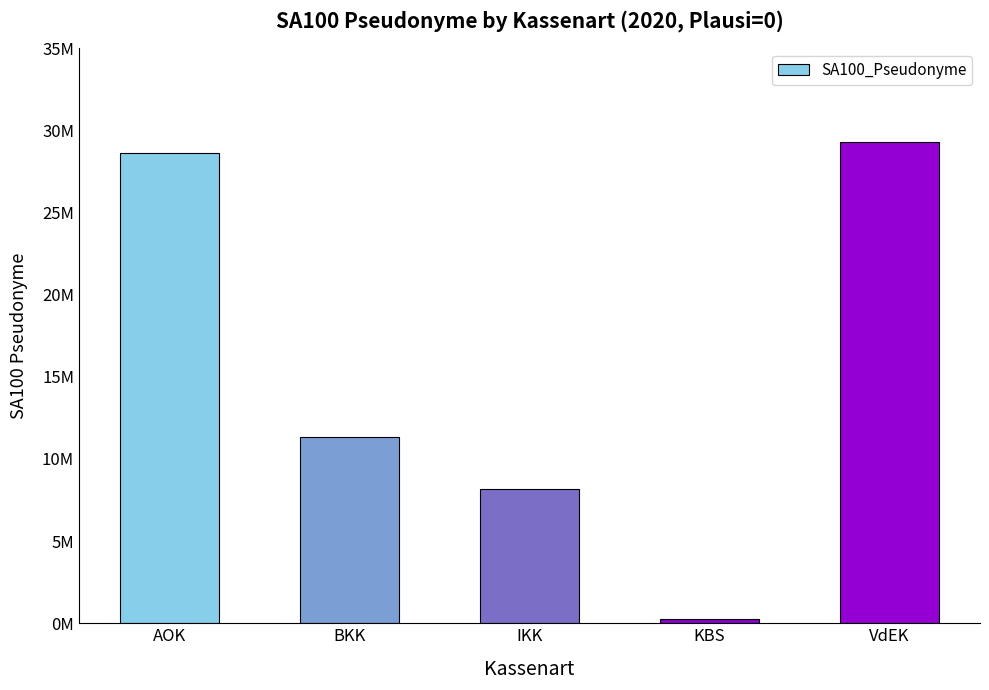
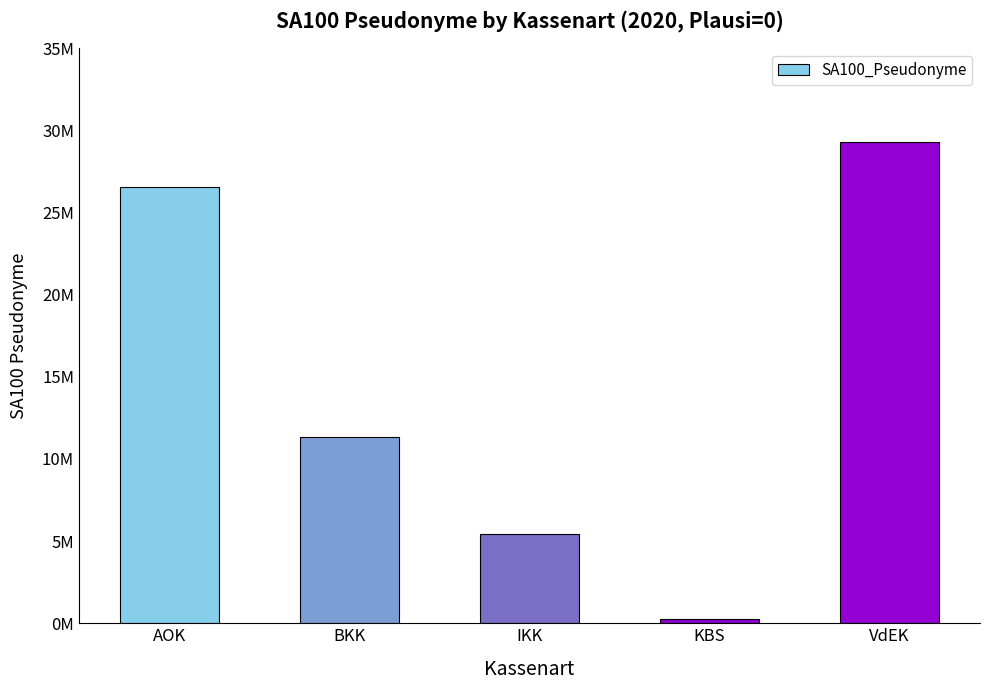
  {
-   "AOK": 28600000,
+   "AOK": 26500000,
    "BKK": 11300000,
-   "IKK": 8100000,
+   "IKK": 5400000,
    "KBS": 300000,
    "VdEK": 29300000
  }
